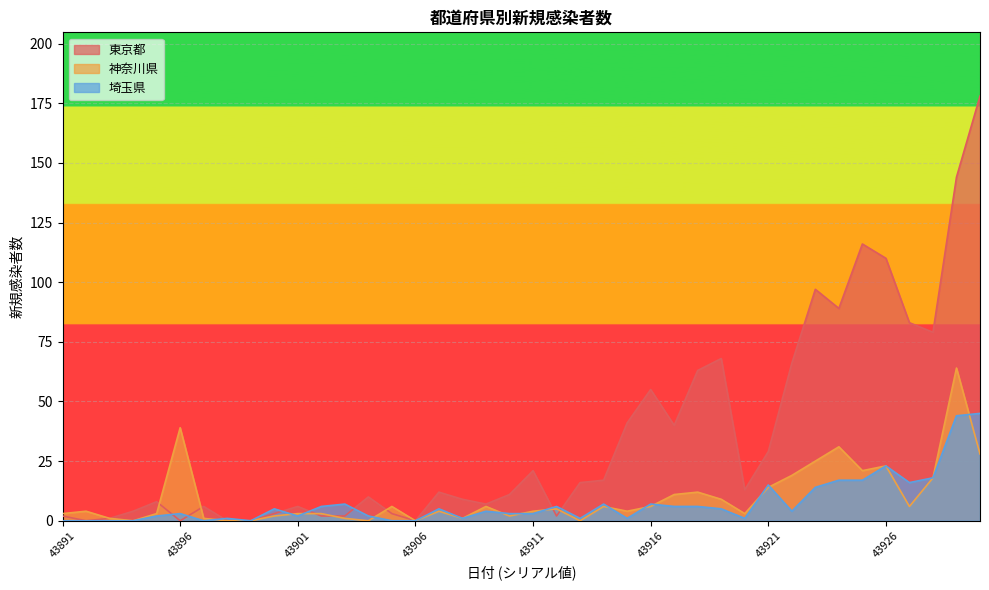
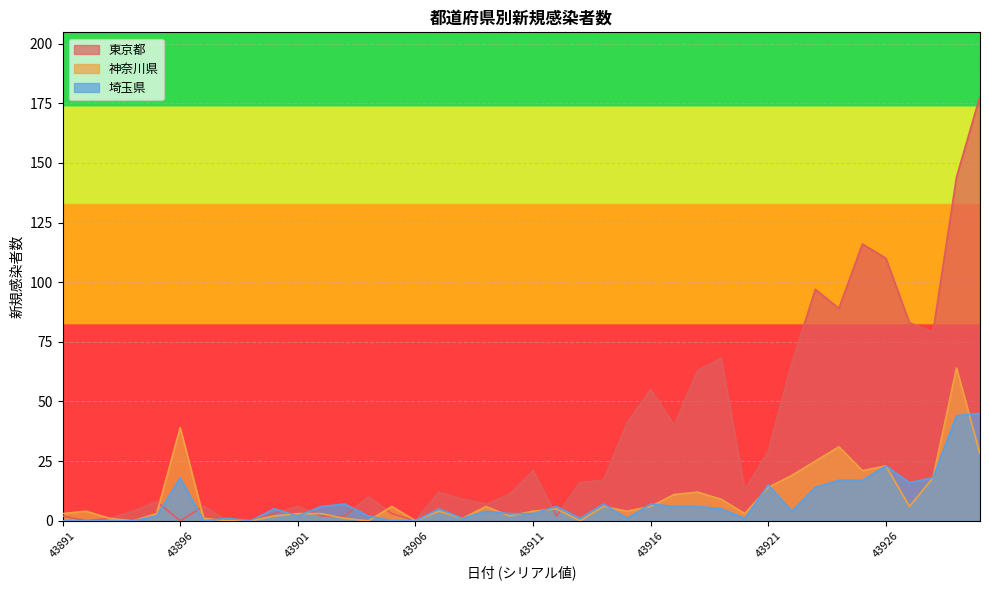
  {
    "東京都": {
      "43896": 0,
      "43901": 6,
      "43911": 21,
      "43916": 55,
      "43921": 29,
      "43926": 110
    },
    "神奈川県": {
      "43896": 39
    },
    "埼玉県": {
      "43891": 0,
-     "43896": 3
+     "43896": 18
    }
  }
